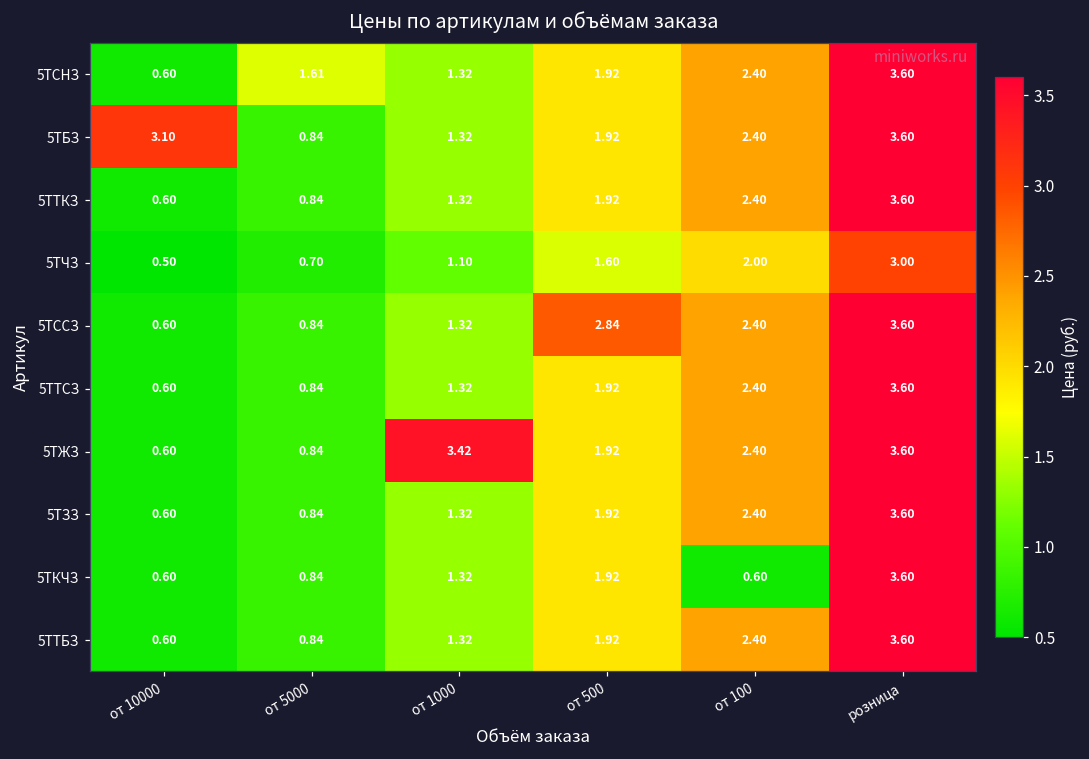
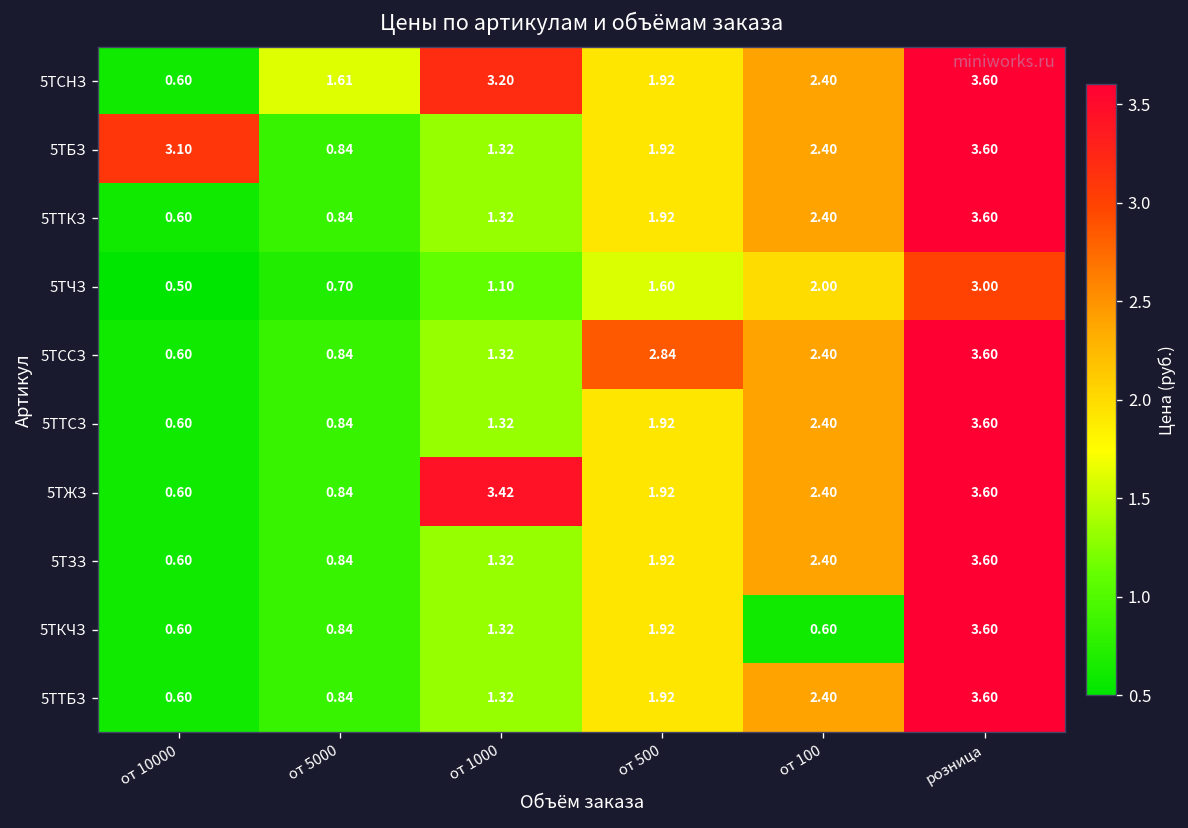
  {
    "5ТСНЗ": {
      "от 10000": 0.60,
      "от 5000": 1.61,
-     "от 1000": 1.32,
+     "от 1000": 3.20,
      "от 500": 1.92,
      "от 100": 2.40
    },
    "5ТБЗ": {
      "от 10000": 3.10,
      "от 5000": 0.84,
      "от 1000": 1.32,
      "от 500": 1.92,
      "от 100": 2.40,
      "розница": 3.60
    },
    "5ТТКЗ": {
      "от 10000": 0.60,
      "от 5000": 0.84,
      "от 1000": 1.32,
      "от 500": 1.92,
      "от 100": 2.40,
      "розница": 3.60
    },
    "5ТЧЗ": {
      "от 10000": 0.50,
      "от 5000": 0.70,
      "от 1000": 1.10,
      "от 500": 1.60,
      "от 100": 2.00,
      "розница": 3.00
    },
    "5ТССЗ": {
      "от 10000": 0.60,
      "от 5000": 0.84,
      "от 1000": 1.32,
      "от 500": 2.84,
      "от 100": 2.40,
      "розница": 3.60
    },
    "5ТТСЗ": {
      "от 10000": 0.60,
      "от 5000": 0.84,
      "от 1000": 1.32,
      "от 500": 1.92,
      "от 100": 2.40,
      "розница": 3.60
    },
    "5ТЖЗ": {
      "от 10000": 0.60,
      "от 5000": 0.84,
      "от 1000": 3.42,
      "от 500": 1.92,
      "от 100": 2.40,
      "розница": 3.60
    },
    "5ТЗЗ": {
      "от 10000": 0.60,
      "от 5000": 0.84,
      "от 1000": 1.32,
      "от 500": 1.92,
      "от 100": 2.40,
      "розница": 3.60
    },
    "5ТКЧЗ": {
      "от 10000": 0.60,
      "от 5000": 0.84,
      "от 1000": 1.32,
      "от 500": 1.92,
      "от 100": 0.60,
      "розница": 3.60
    },
    "5ТТБЗ": {
      "от 10000": 0.60,
      "от 5000": 0.84,
      "от 1000": 1.32,
      "от 500": 1.92,
      "от 100": 2.40,
      "розница": 3.60
    }
  }
